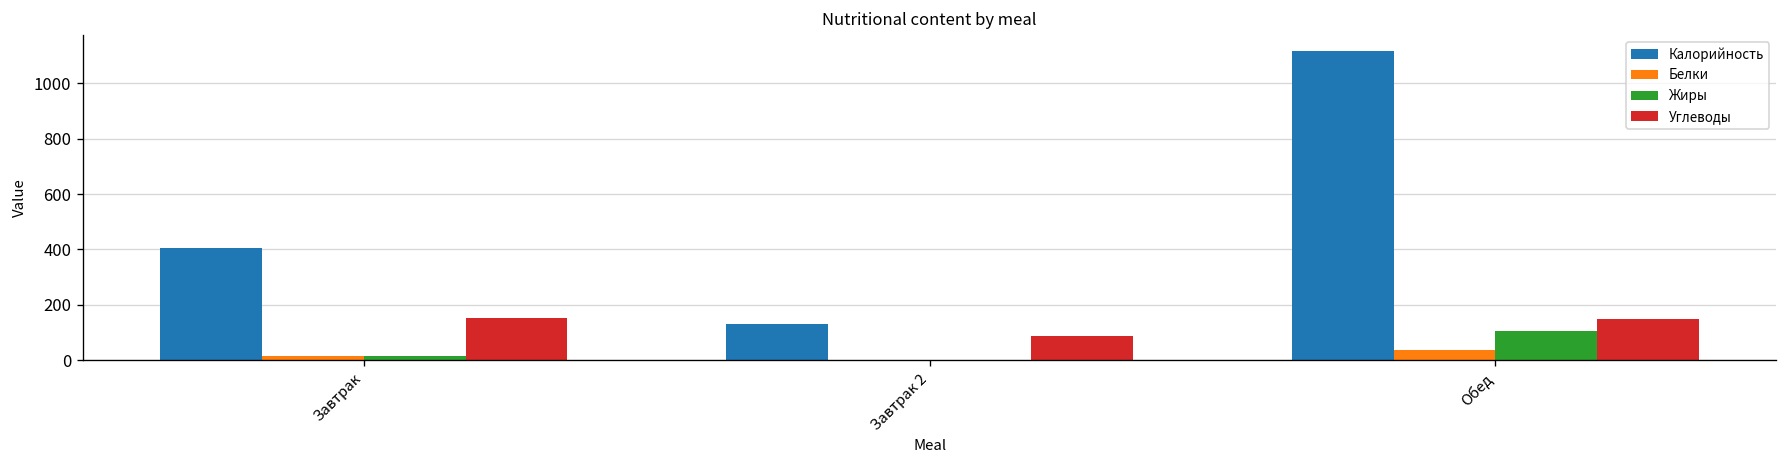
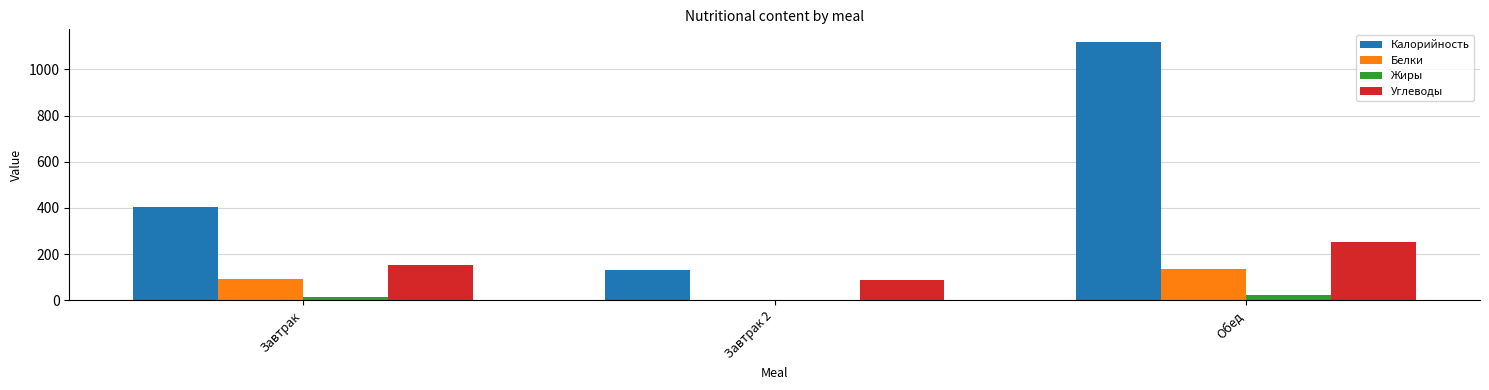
  {
    "Калорийность": {
      "Завтрак": 400,
      "Завтрак 2": 130,
      "Обед": 1120
    },
    "Белки": {
-     "Завтрак": 20,
-     "Обед": 40
+     "Завтрак": 90,
+     "Обед": 140
    },
    "Жиры": {
      "Завтрак": 20,
      "Завтрак 2": 0,
-     "Обед": 100
+     "Обед": 20
    },
    "Углеводы": {
      "Завтрак": 150,
      "Завтрак 2": 90,
-     "Обед": 150
+     "Обед": 250
    }
  }
